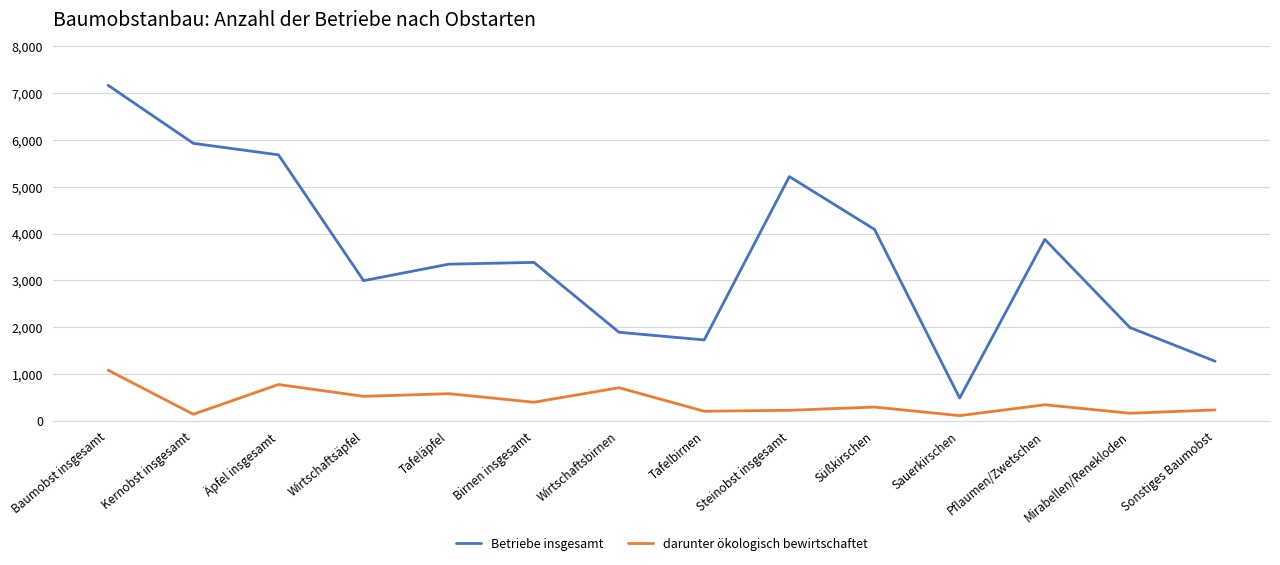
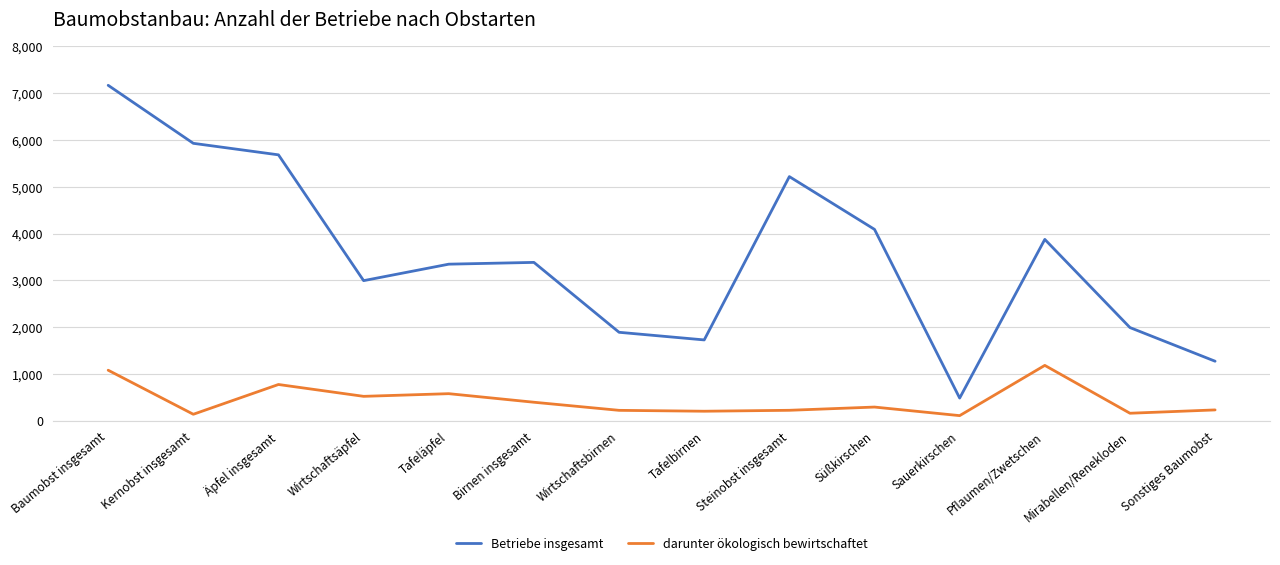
  {
    "Betriebe insgesamt": {
      "Baumobst insgesamt": "7,200",
      "Kernobst insgesamt": "5,900",
      "Äpfel insgesamt": "5,700",
      "Wirtschaftsäpfel": "3,000",
      "Tafeläpfel": "3,300",
      "Birnen insgesamt": "3,400",
      "Wirtschaftsbirnen": "1,900",
      "Tafelbirnen": "1,700",
      "Steinobst insgesamt": "5,200",
      "Süßkirschen": "4,100",
      "Sauerkirschen": "500",
      "Pflaumen/Zwetschen": "3,900",
      "Mirabellen/Renekloden": "2,000",
      "Sonstiges Baumobst": "1,300"
    },
    "darunter ökologisch bewirtschaftet": {
      "Baumobst insgesamt": "1,100",
      "Kernobst insgesamt": "100",
      "Äpfel insgesamt": "800",
      "Wirtschaftsäpfel": "500",
      "Tafeläpfel": "600",
      "Birnen insgesamt": "400",
-     "Wirtschaftsbirnen": "700",
+     "Wirtschaftsbirnen": "200",
      "Tafelbirnen": "200",
      "Steinobst insgesamt": "200",
      "Süßkirschen": "300",
      "Sauerkirschen": "100",
-     "Pflaumen/Zwetschen": "300",
+     "Pflaumen/Zwetschen": "1,200",
      "Mirabellen/Renekloden": "200",
      "Sonstiges Baumobst": "200"
    }
  }
